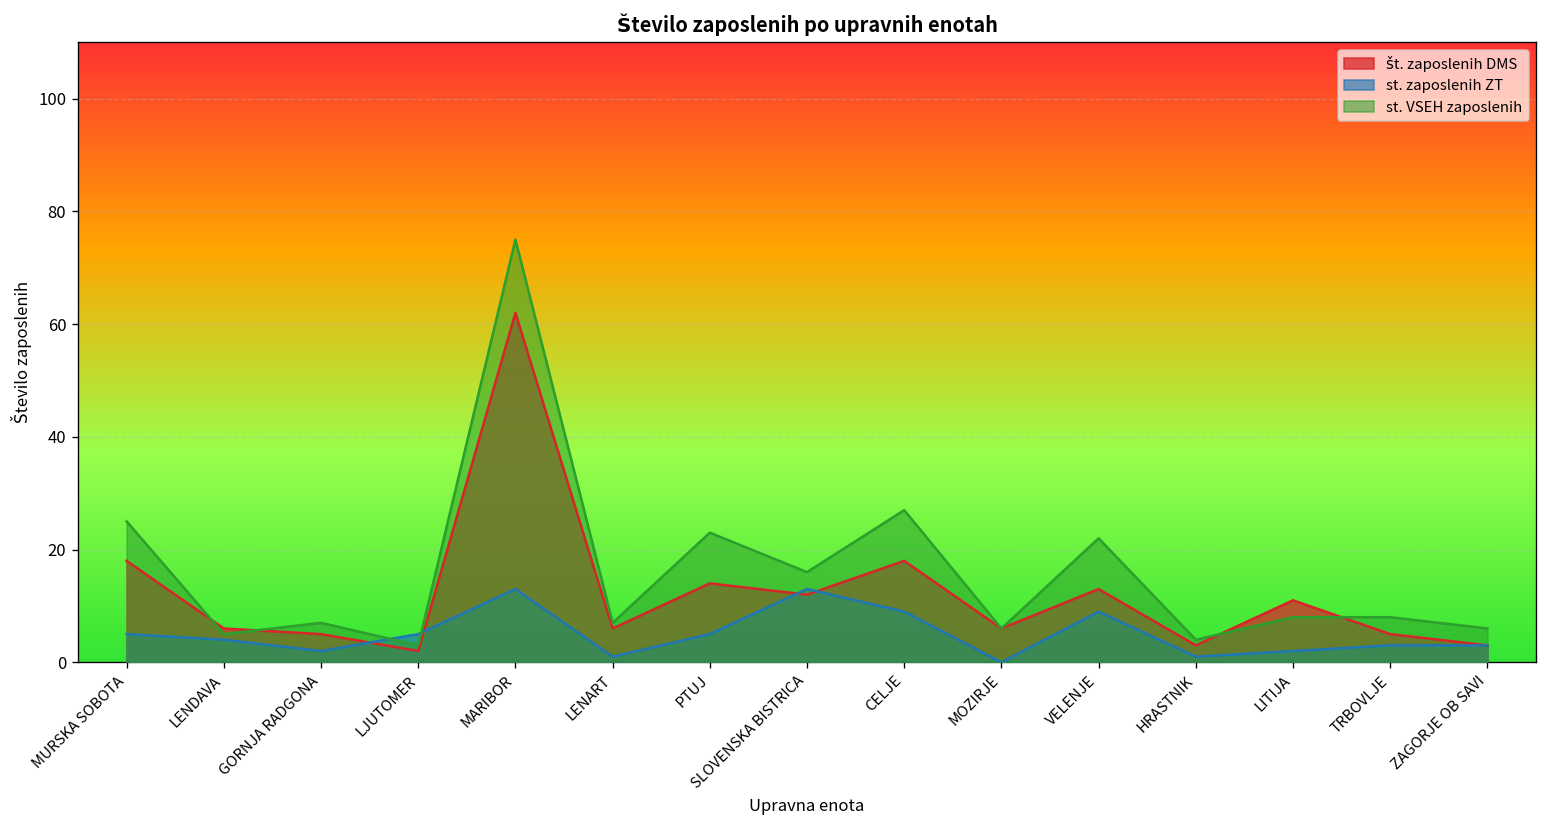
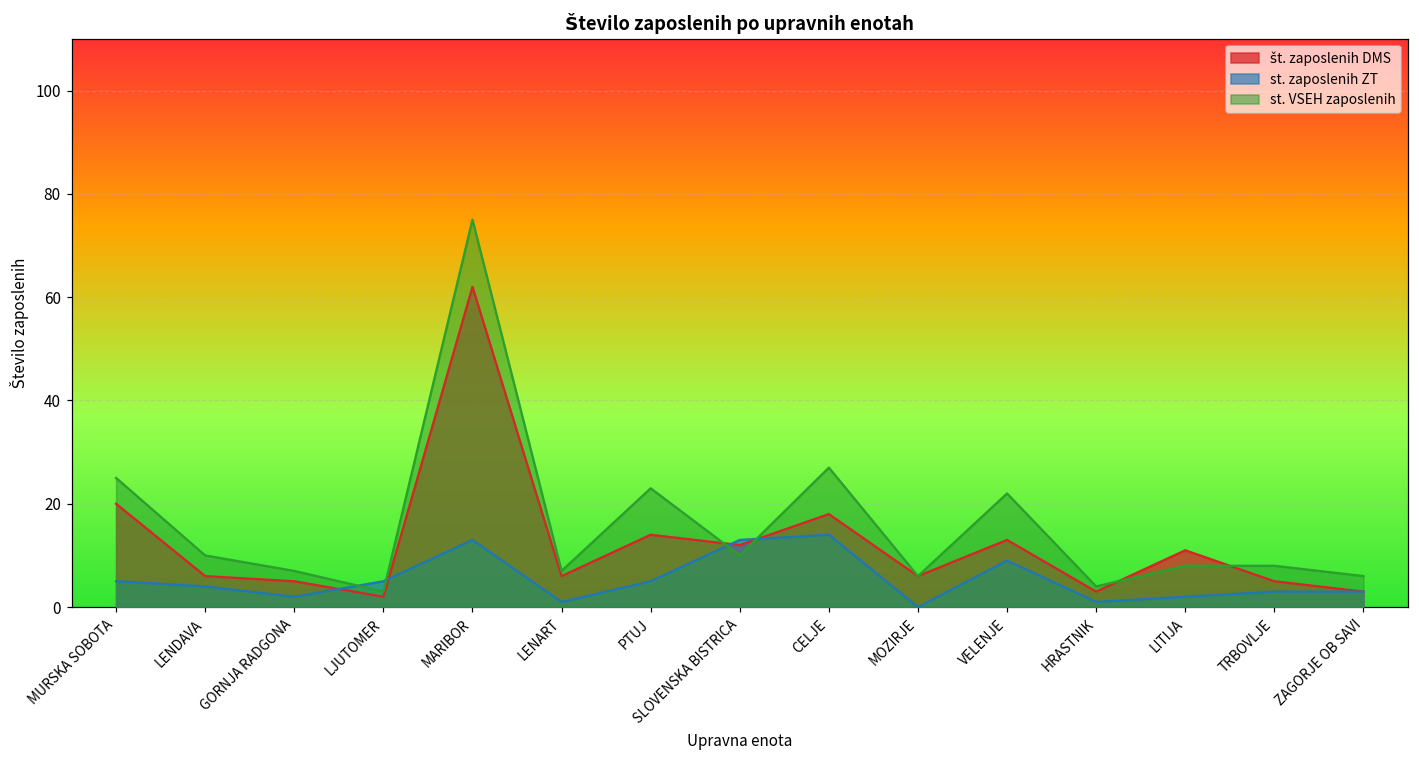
  {
    "št. zaposlenih DMS": {
-     "MURSKA SOBOTA": 18,
+     "MURSKA SOBOTA": 20,
      "LENDAVA": 6,
      "GORNJA RADGONA": 5,
      "LJUTOMER": 2,
      "MARIBOR": 62,
      "LENART": 6,
      "PTUJ": 14,
      "SLOVENSKA BISTRICA": 12,
      "CELJE": 18,
      "VELENJE": 13,
      "HRASTNIK": 3,
      "LITIJA": 11,
      "TRBOVLJE": 5
    },
    "st. zaposlenih ZT": {
      "MURSKA SOBOTA": 5,
      "LENDAVA": 4,
      "GORNJA RADGONA": 2,
      "LJUTOMER": 5,
      "MARIBOR": 13,
      "LENART": 1,
      "PTUJ": 5,
      "SLOVENSKA BISTRICA": 13,
-     "CELJE": 9,
+     "CELJE": 14,
      "MOZIRJE": 0,
      "VELENJE": 9,
      "HRASTNIK": 1,
      "LITIJA": 2,
      "TRBOVLJE": 3
    },
    "st. VSEH zaposlenih": {
      "MURSKA SOBOTA": 25,
-     "LENDAVA": 5,
+     "LENDAVA": 10,
      "GORNJA RADGONA": 7,
      "LJUTOMER": 3,
      "MARIBOR": 75,
      "LENART": 7,
      "PTUJ": 23,
-     "SLOVENSKA BISTRICA": 16,
+     "SLOVENSKA BISTRICA": 10,
      "CELJE": 27,
      "VELENJE": 22,
      "HRASTNIK": 4,
      "LITIJA": 8,
      "TRBOVLJE": 8,
      "ZAGORJE OB SAVI": 6
    }
  }
